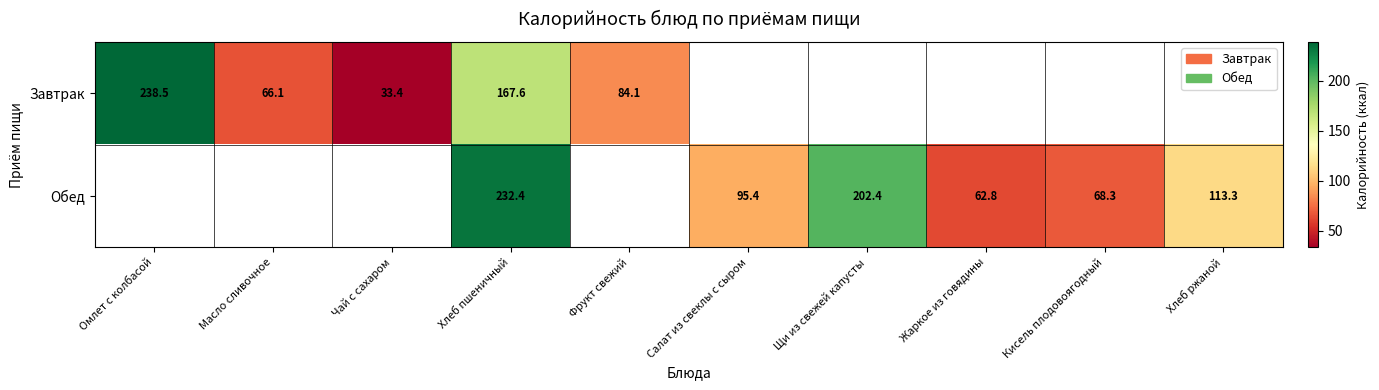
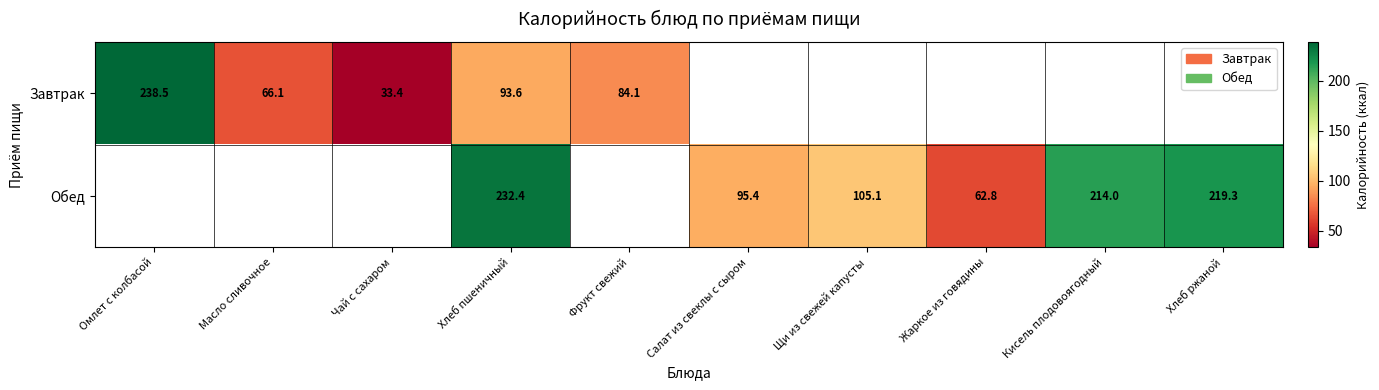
  {
    "Завтрак": {
      "Омлет с колбасой": 238.5,
      "Масло сливочное": 66.1,
      "Чай с сахаром": 33.4,
-     "Хлеб пшеничный": 167.6,
+     "Хлеб пшеничный": 93.6,
      "Фрукт свежий": 84.1
    },
    "Обед": {
      "Хлеб пшеничный": 232.4,
      "Салат из свеклы с сыром": 95.4,
-     "Щи из свежей капусты": 202.4,
+     "Щи из свежей капусты": 105.1,
      "Жаркое из говядины": 62.8,
-     "Кисель плодовоягодный": 68.3,
-     "Хлеб ржаной": 113.3
+     "Кисель плодовоягодный": 214.0,
+     "Хлеб ржаной": 219.3
    }
  }
